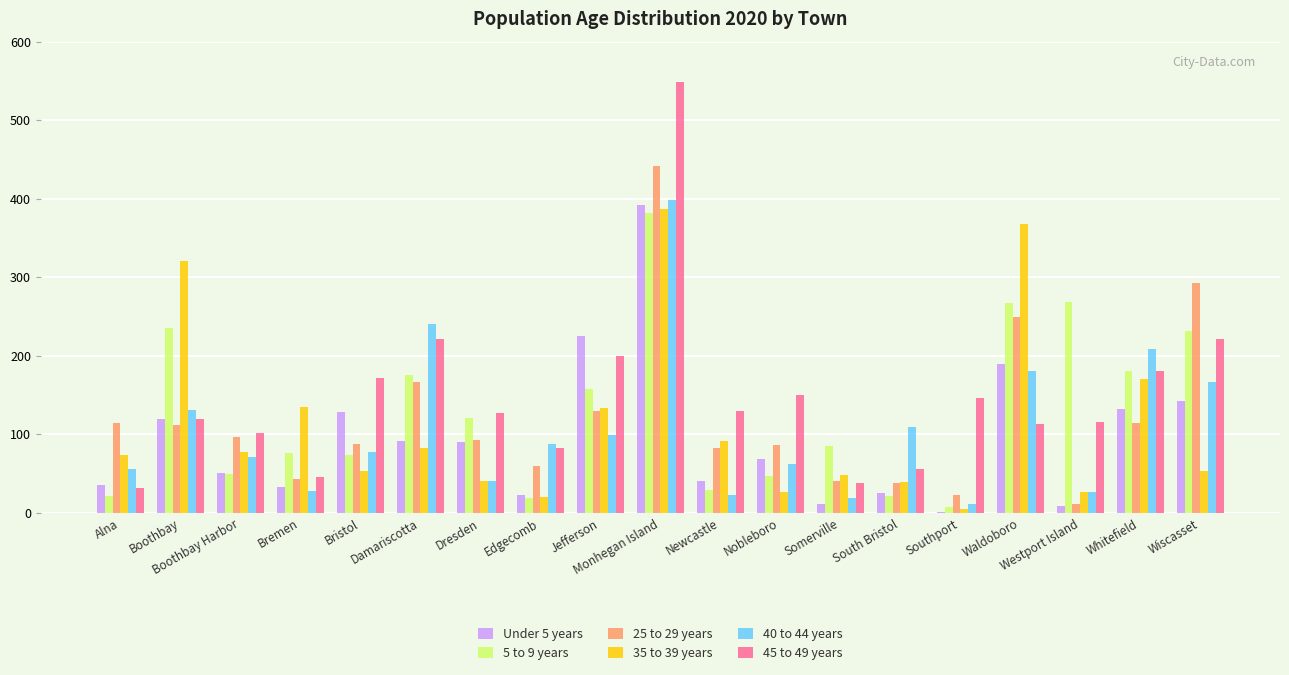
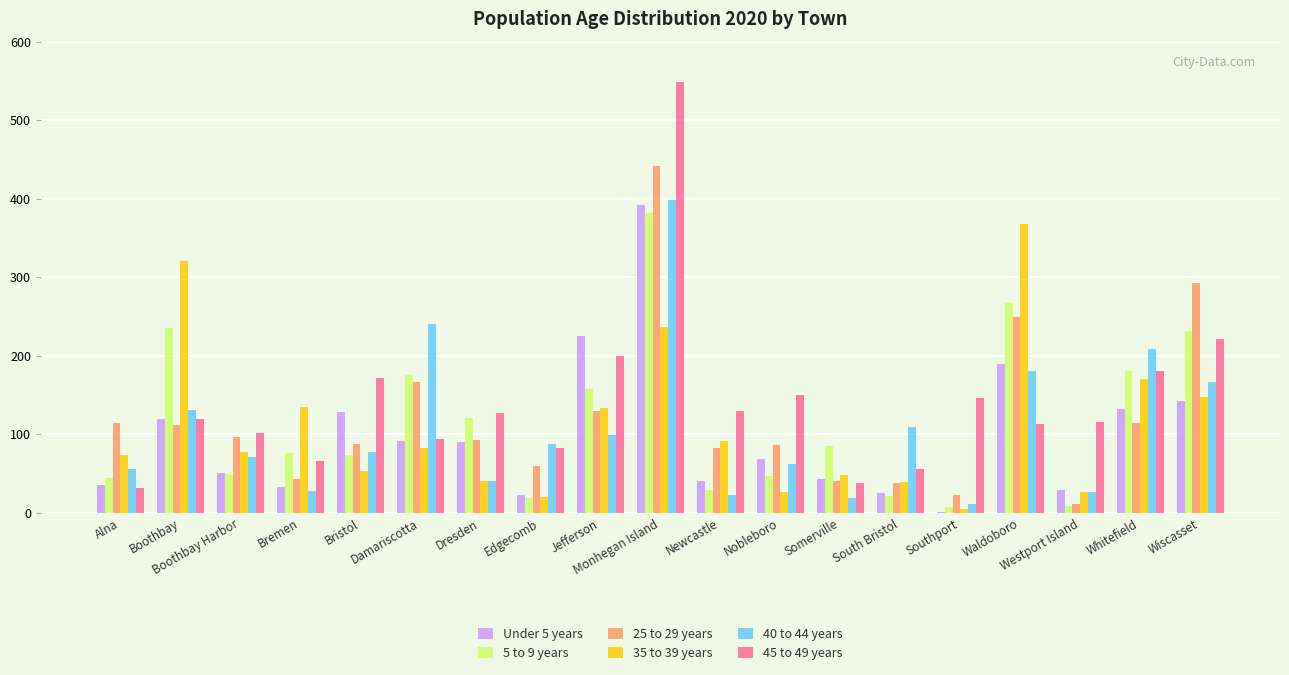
  {
    "Under 5 years": {
      "Alna": 40,
      "Boothbay": 120,
      "Boothbay Harbor": 50,
      "Bremen": 30,
      "Bristol": 130,
      "Damariscotta": 90,
      "Dresden": 90,
      "Edgecomb": 20,
      "Jefferson": 230,
      "Monhegan Island": 390,
      "Newcastle": 40,
      "Nobleboro": 70,
-     "Somerville": 10,
+     "Somerville": 40,
      "South Bristol": 30,
      "Waldoboro": 190,
-     "Westport Island": 10,
+     "Westport Island": 30,
      "Whitefield": 130,
      "Wiscasset": 140
    },
    "5 to 9 years": {
-     "Alna": 20,
+     "Alna": 40,
      "Boothbay": 240,
      "Boothbay Harbor": 50,
      "Bremen": 80,
      "Bristol": 70,
      "Damariscotta": 180,
      "Dresden": 120,
      "Edgecomb": 20,
      "Jefferson": 160,
      "Monhegan Island": 380,
      "Newcastle": 30,
      "Nobleboro": 50,
      "Somerville": 90,
      "South Bristol": 20,
      "Southport": 10,
      "Waldoboro": 270,
-     "Westport Island": 270,
+     "Westport Island": 10,
      "Whitefield": 180,
      "Wiscasset": 230
    },
    "25 to 29 years": {
      "Alna": 120,
      "Boothbay": 110,
      "Boothbay Harbor": 100,
      "Bremen": 40,
      "Bristol": 90,
      "Damariscotta": 170,
      "Dresden": 90,
      "Edgecomb": 60,
      "Jefferson": 130,
      "Monhegan Island": 440,
      "Newcastle": 80,
      "Nobleboro": 90,
      "Somerville": 40,
      "South Bristol": 40,
      "Southport": 20,
      "Waldoboro": 250,
      "Westport Island": 10,
      "Whitefield": 120,
      "Wiscasset": 290
    },
    "35 to 39 years": {
      "Alna": 70,
      "Boothbay": 320,
      "Boothbay Harbor": 80,
      "Bremen": 140,
      "Bristol": 50,
      "Damariscotta": 80,
      "Dresden": 40,
      "Edgecomb": 20,
      "Jefferson": 130,
-     "Monhegan Island": 390,
+     "Monhegan Island": 240,
      "Newcastle": 90,
      "Nobleboro": 30,
      "Somerville": 50,
      "South Bristol": 40,
      "Southport": 10,
      "Waldoboro": 370,
      "Westport Island": 30,
      "Whitefield": 170,
-     "Wiscasset": 50
+     "Wiscasset": 150
    },
    "40 to 44 years": {
      "Alna": 60,
      "Boothbay": 130,
      "Boothbay Harbor": 70,
      "Bremen": 30,
      "Bristol": 80,
      "Damariscotta": 240,
      "Dresden": 40,
      "Edgecomb": 90,
      "Jefferson": 100,
      "Monhegan Island": 400,
      "Newcastle": 20,
      "Nobleboro": 60,
      "Somerville": 20,
      "South Bristol": 110,
      "Southport": 10,
      "Waldoboro": 180,
      "Westport Island": 30,
      "Whitefield": 210,
      "Wiscasset": 170
    },
    "45 to 49 years": {
      "Alna": 30,
      "Boothbay": 120,
      "Boothbay Harbor": 100,
-     "Bremen": 50,
+     "Bremen": 70,
      "Bristol": 170,
-     "Damariscotta": 220,
+     "Damariscotta": 90,
      "Dresden": 130,
      "Edgecomb": 80,
      "Jefferson": 200,
      "Monhegan Island": 550,
      "Newcastle": 130,
      "Nobleboro": 150,
      "Somerville": 40,
      "South Bristol": 60,
      "Southport": 150,
      "Waldoboro": 110,
      "Westport Island": 120,
      "Whitefield": 180,
      "Wiscasset": 220
    }
  }
